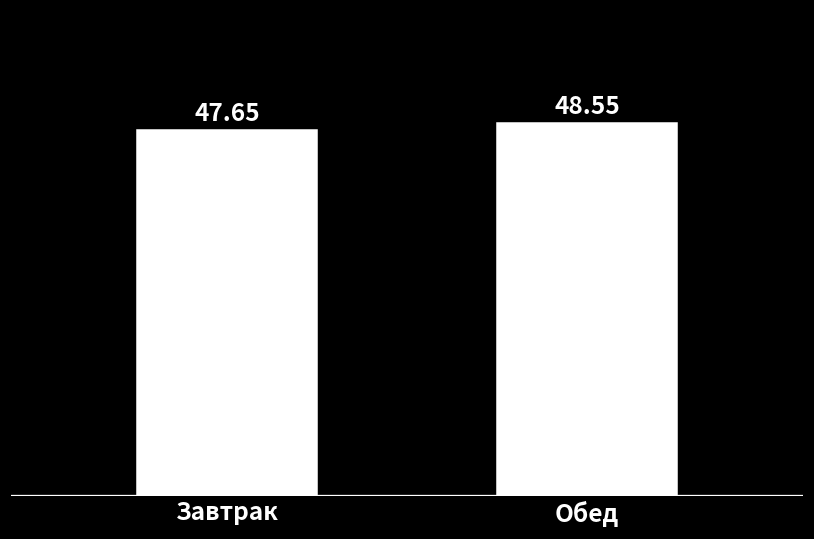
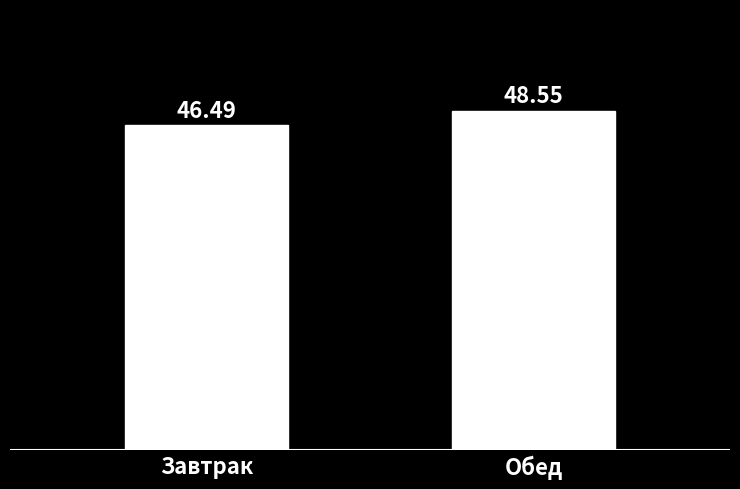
  {
-   "Завтрак": 47.65,
+   "Завтрак": 46.49,
    "Обед": 48.55
  }
